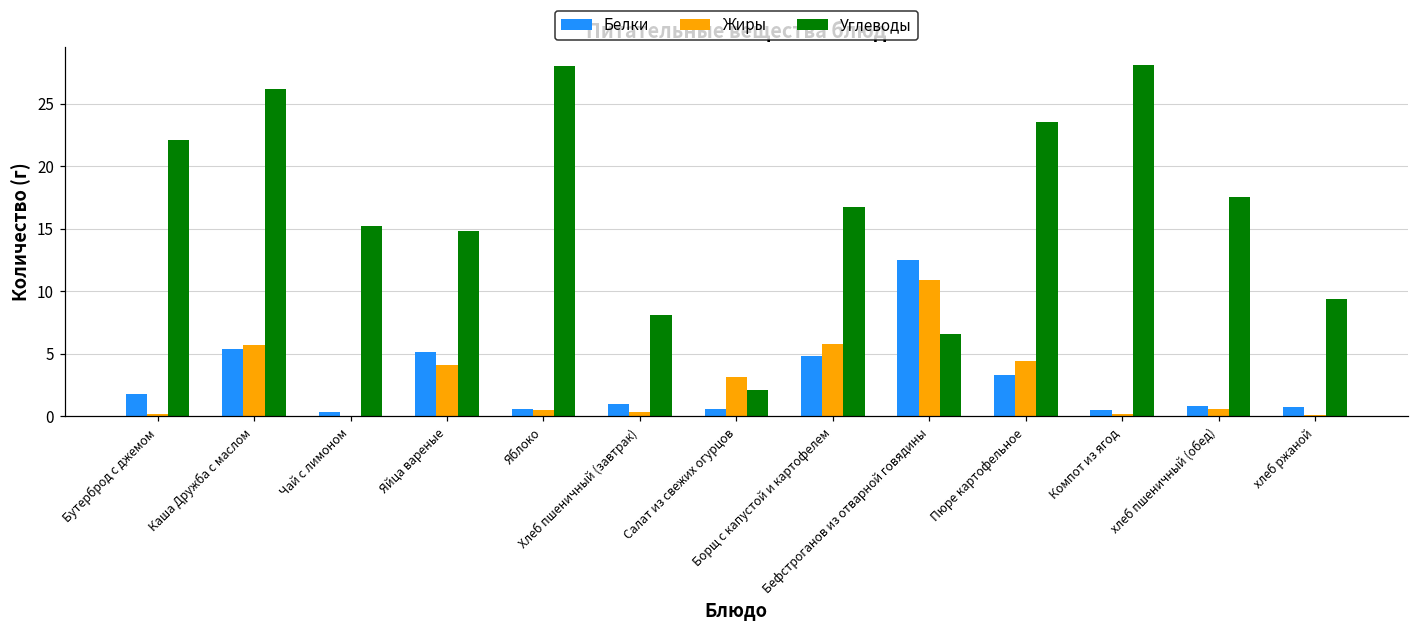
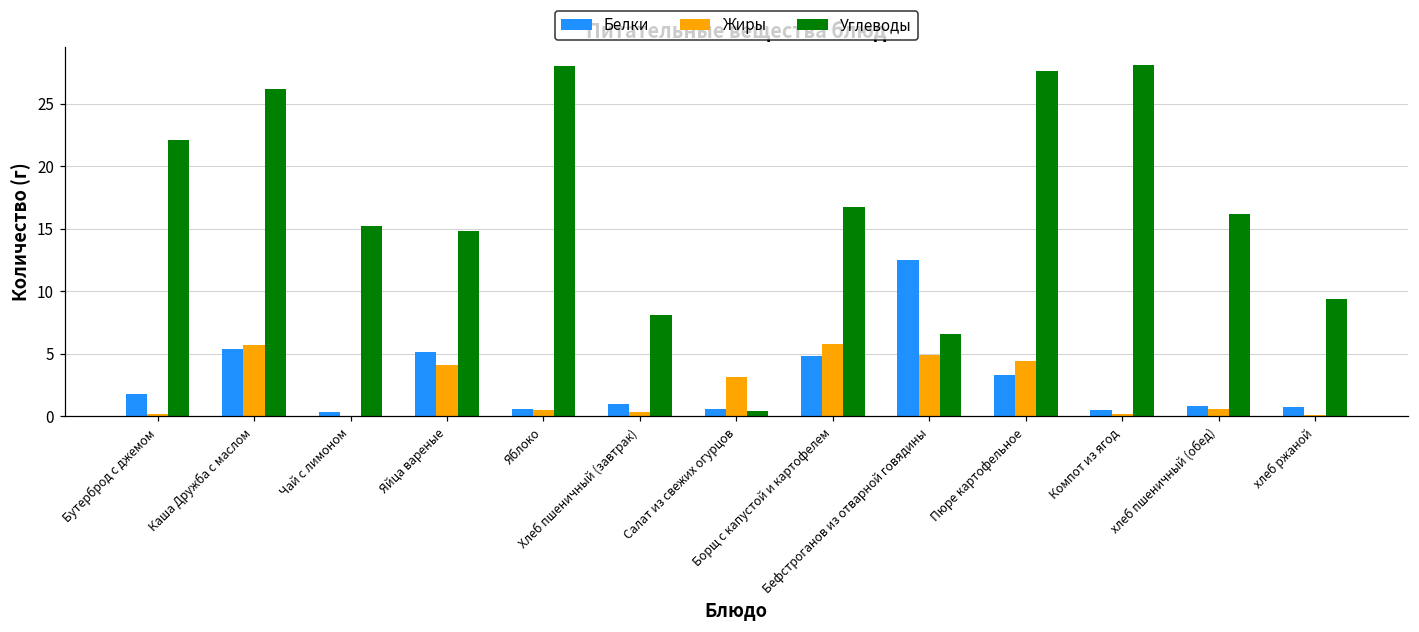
  {
    "Белки": {
      "Бутерброд с джемом": 1.8,
      "Каша Дружба с маслом": 5.4,
      "Чай с лимоном": 0.3,
      "Яйца вареные": 5.1,
      "Яблоко": 0.6,
      "Хлеб пшеничный (завтрак)": 1.0,
      "Салат из свежих огурцов": 0.6,
      "Борщ с капустой и картофелем": 4.8,
      "Бефстроганов из отварной говядины": 12.5,
      "Пюре картофельное": 3.3,
      "Компот из ягод": 0.5,
      "хлеб пшеничный (обед)": 0.8,
      "хлеб ржаной": 0.7
    },
    "Жиры": {
      "Каша Дружба с маслом": 5.7,
      "Чай с лимоном": 0.0,
      "Яйца вареные": 4.1,
      "Яблоко": 0.5,
      "Хлеб пшеничный (завтрак)": 0.3,
      "Салат из свежих огурцов": 3.1,
      "Борщ с капустой и картофелем": 5.8,
-     "Бефстроганов из отварной говядины": 10.9,
+     "Бефстроганов из отварной говядины": 4.9,
      "Пюре картофельное": 4.4,
      "хлеб пшеничный (обед)": 0.6
    },
    "Углеводы": {
      "Бутерброд с джемом": 22.1,
      "Каша Дружба с маслом": 26.2,
      "Чай с лимоном": 15.2,
      "Яйца вареные": 14.8,
      "Яблоко": 28.0,
      "Хлеб пшеничный (завтрак)": 8.1,
-     "Салат из свежих огурцов": 2.1,
+     "Салат из свежих огурцов": 0.4,
      "Борщ с капустой и картофелем": 16.7,
      "Бефстроганов из отварной говядины": 6.6,
-     "Пюре картофельное": 23.5,
+     "Пюре картофельное": 27.6,
      "Компот из ягод": 28.1,
-     "хлеб пшеничный (обед)": 17.5,
+     "хлеб пшеничный (обед)": 16.2,
      "хлеб ржаной": 9.4
    }
  }
